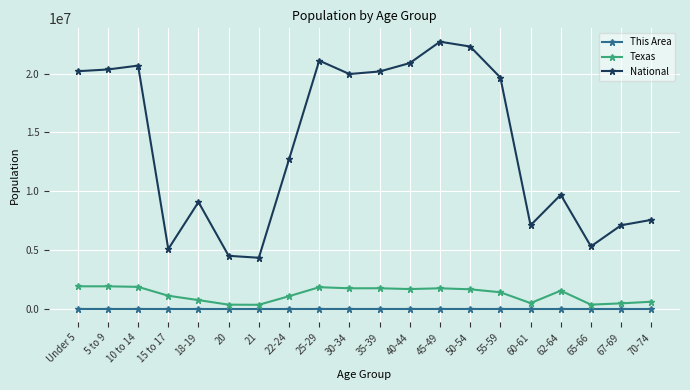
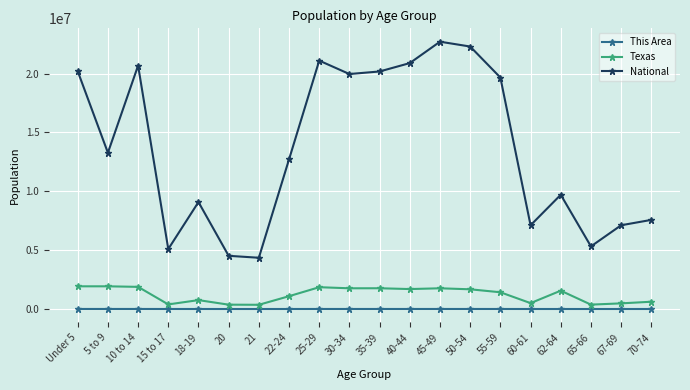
  {
    "This Area": {
      "Under 5": 0,
      "5 to 9": 0,
      "10 to 14": 0,
      "15 to 17": 0,
      "18-19": 0,
      "20": 0,
      "21": 0,
      "22-24": 0,
      "25-29": 0,
      "30-34": 0,
      "35-39": 0,
      "40-44": 0,
      "45-49": 0,
      "50-54": 0,
      "55-59": 0,
      "60-61": 0,
      "62-64": 0,
      "65-66": 0,
      "67-69": 0,
      "70-74": 0
    },
    "Texas": {
      "Under 5": 1900000,
      "5 to 9": 1900000,
      "10 to 14": 1900000,
-     "15 to 17": 1100000,
+     "15 to 17": 400000,
      "18-19": 800000,
      "20": 400000,
      "21": 400000,
      "22-24": 1100000,
      "25-29": 1900000,
      "30-34": 1800000,
      "35-39": 1800000,
      "40-44": 1700000,
      "45-49": 1800000,
      "50-54": 1700000,
      "55-59": 1400000,
      "60-61": 500000,
      "62-64": 1600000,
      "65-66": 400000,
      "67-69": 500000,
      "70-74": 600000
    },
    "National": {
      "Under 5": 20200000,
-     "5 to 9": 20300000,
+     "5 to 9": 13300000,
      "10 to 14": 20700000,
      "15 to 17": 5100000,
      "18-19": 9100000,
      "20": 4500000,
      "21": 4400000,
      "22-24": 12700000,
      "25-29": 21100000,
      "30-34": 20000000,
      "35-39": 20200000,
      "40-44": 20900000,
      "45-49": 22700000,
      "50-54": 22300000,
      "55-59": 19700000,
      "60-61": 7100000,
      "62-64": 9700000,
      "65-66": 5300000,
      "67-69": 7100000,
      "70-74": 7600000
    }
  }
